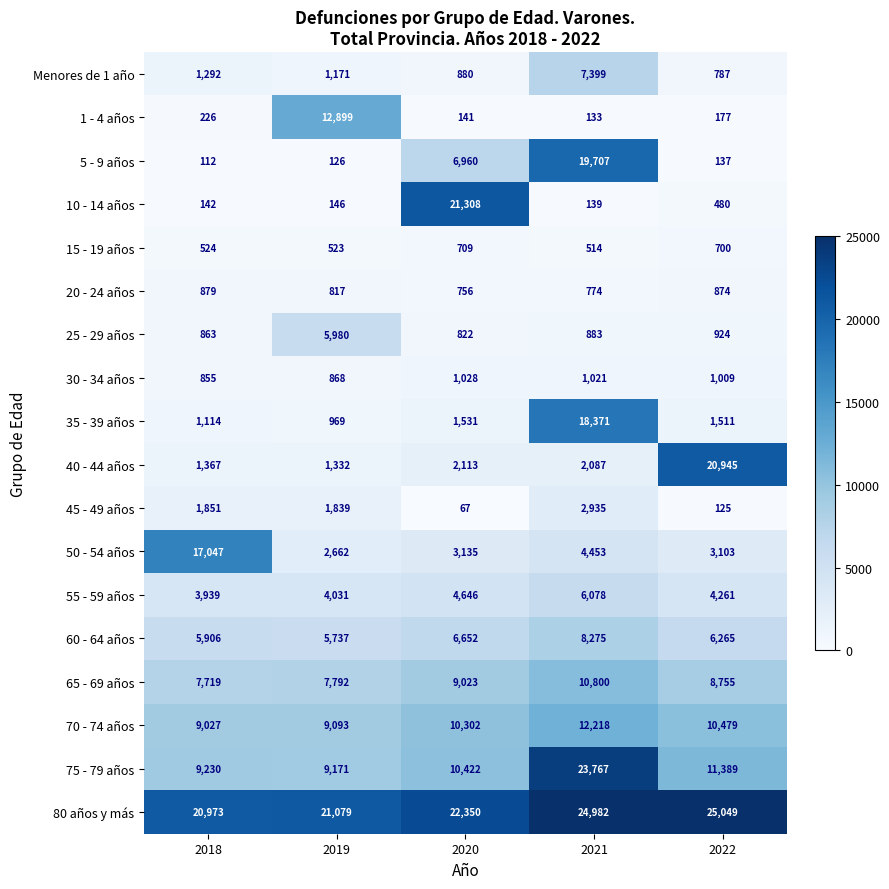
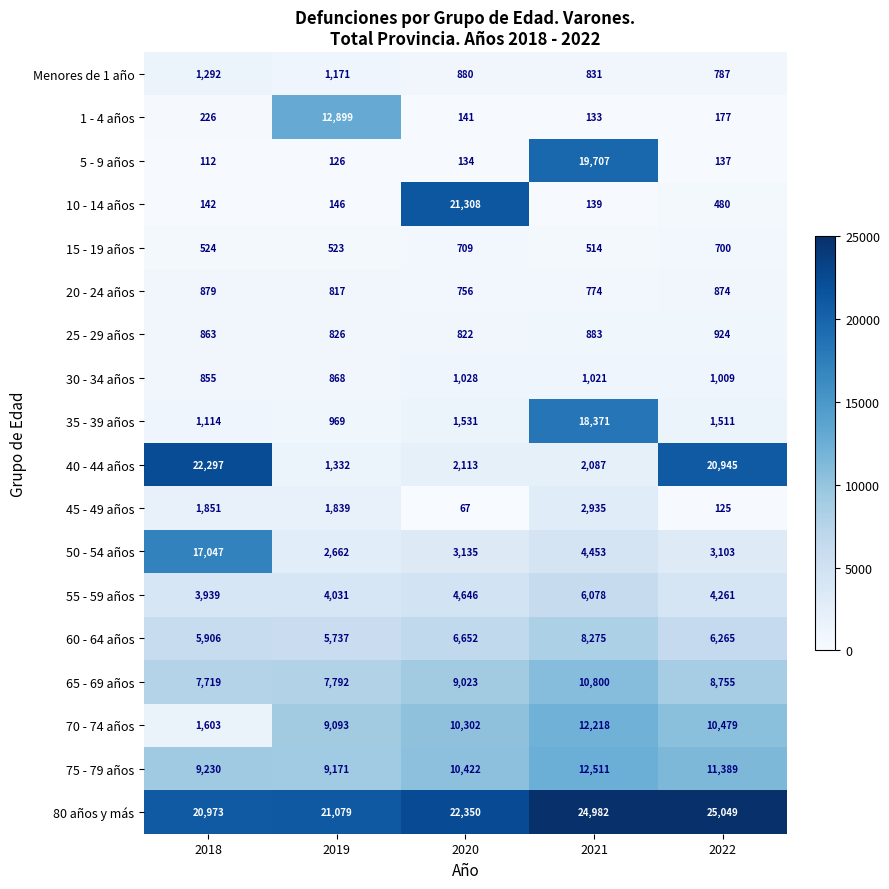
  {
    "Menores de 1 año": {
      "2018": "1,292",
      "2019": "1,171",
      "2020": "880",
-     "2021": "7,399",
+     "2021": "831",
      "2022": "787"
    },
    "1 - 4 años": {
      "2018": "226",
      "2019": "12,899",
      "2020": "141",
      "2021": "133",
      "2022": "177"
    },
    "5 - 9 años": {
      "2018": "112",
      "2019": "126",
-     "2020": "6,960",
+     "2020": "134",
      "2021": "19,707",
      "2022": "137"
    },
    "10 - 14 años": {
      "2018": "142",
      "2019": "146",
      "2020": "21,308",
      "2021": "139",
      "2022": "480"
    },
    "15 - 19 años": {
      "2018": "524",
      "2019": "523",
      "2020": "709",
      "2021": "514",
      "2022": "700"
    },
    "20 - 24 años": {
      "2018": "879",
      "2019": "817",
      "2020": "756",
      "2021": "774",
      "2022": "874"
    },
    "25 - 29 años": {
      "2018": "863",
-     "2019": "5,980",
+     "2019": "826",
      "2020": "822",
      "2021": "883",
      "2022": "924"
    },
    "30 - 34 años": {
      "2018": "855",
      "2019": "868",
      "2020": "1,028",
      "2021": "1,021",
      "2022": "1,009"
    },
    "35 - 39 años": {
      "2018": "1,114",
      "2019": "969",
      "2020": "1,531",
      "2021": "18,371",
      "2022": "1,511"
    },
    "40 - 44 años": {
-     "2018": "1,367",
+     "2018": "22,297",
      "2019": "1,332",
      "2020": "2,113",
      "2021": "2,087",
      "2022": "20,945"
    },
    "45 - 49 años": {
      "2018": "1,851",
      "2019": "1,839",
      "2020": "67",
      "2021": "2,935",
      "2022": "125"
    },
    "50 - 54 años": {
      "2018": "17,047",
      "2019": "2,662",
      "2020": "3,135",
      "2021": "4,453",
      "2022": "3,103"
    },
    "55 - 59 años": {
      "2018": "3,939",
      "2019": "4,031",
      "2020": "4,646",
      "2021": "6,078",
      "2022": "4,261"
    },
    "60 - 64 años": {
      "2018": "5,906",
      "2019": "5,737",
      "2020": "6,652",
      "2021": "8,275",
      "2022": "6,265"
    },
    "65 - 69 años": {
      "2018": "7,719",
      "2019": "7,792",
      "2020": "9,023",
      "2021": "10,800",
      "2022": "8,755"
    },
    "70 - 74 años": {
-     "2018": "9,027",
+     "2018": "1,603",
      "2019": "9,093",
      "2020": "10,302",
      "2021": "12,218",
      "2022": "10,479"
    },
    "75 - 79 años": {
      "2018": "9,230",
      "2019": "9,171",
      "2020": "10,422",
-     "2021": "23,767",
+     "2021": "12,511",
      "2022": "11,389"
    },
    "80 años y más": {
      "2018": "20,973",
      "2019": "21,079",
      "2020": "22,350",
      "2021": "24,982",
      "2022": "25,049"
    }
  }
